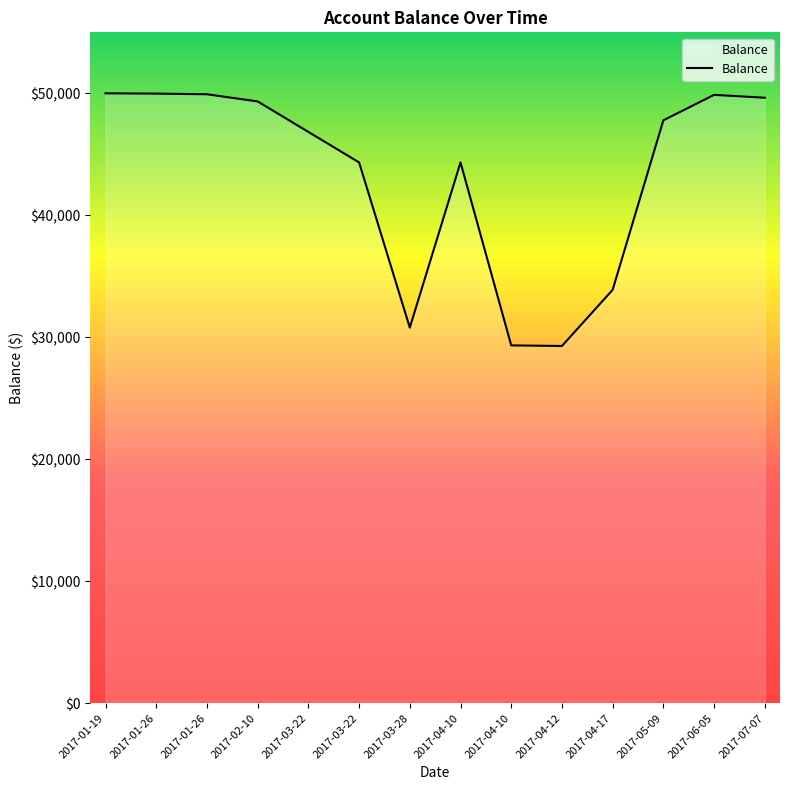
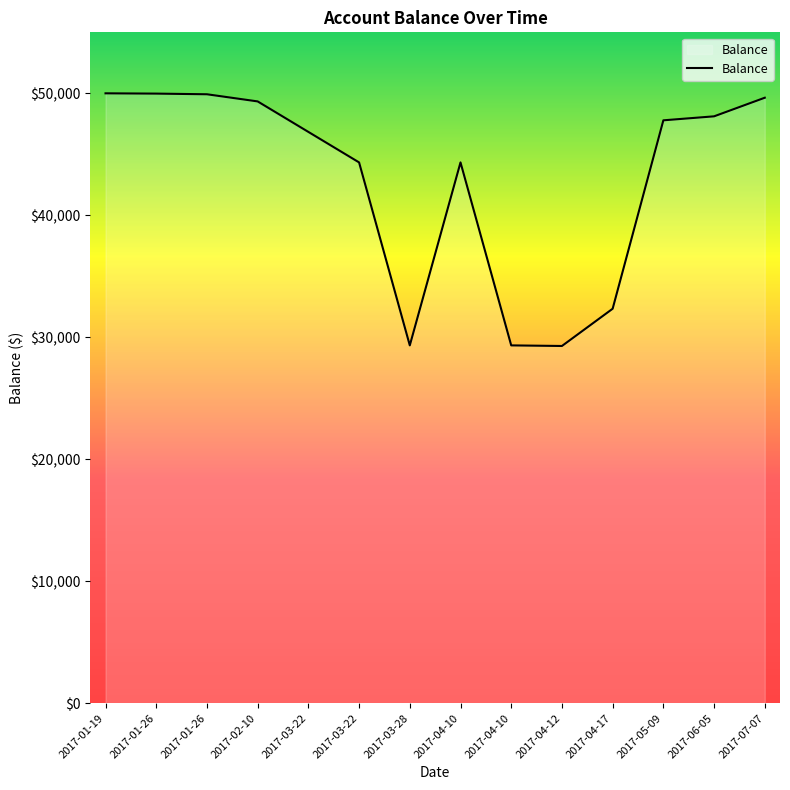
  {
    "2017-01-19": "$50,000",
    "2017-02-10": "$49,300",
-   "2017-03-28": "$30,800",
+   "2017-03-28": "$29,300",
    "2017-04-12": "$29,300",
-   "2017-04-17": "$33,900",
+   "2017-04-17": "$32,300",
    "2017-05-09": "$47,800",
-   "2017-06-05": "$49,900",
+   "2017-06-05": "$48,100",
    "2017-07-07": "$49,600"
  }
